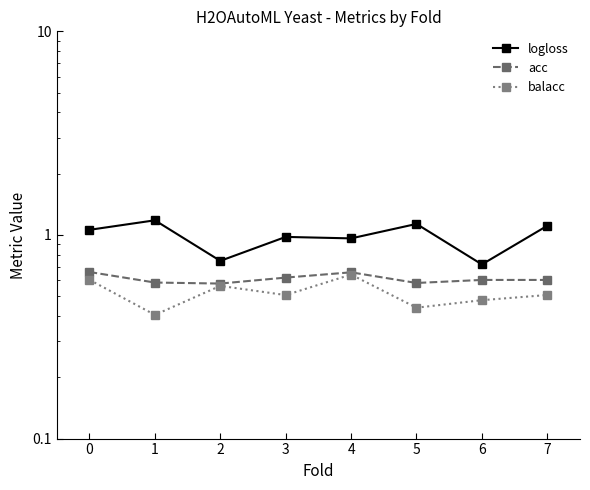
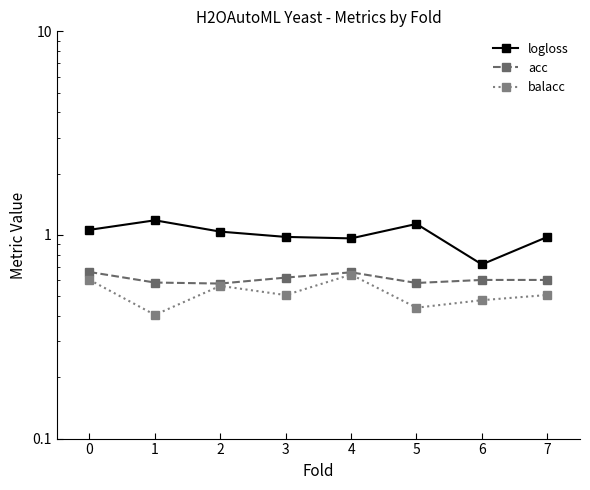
  {
    "logloss": {
      "0": 1.1,
      "1": 1.2,
-     "2": 0.75,
+     "2": 1.0,
      "3": 1.0,
      "4": 1.0,
      "5": 1.1,
      "6": 0.72,
-     "7": 1.1
+     "7": 1.0
    }
  }
